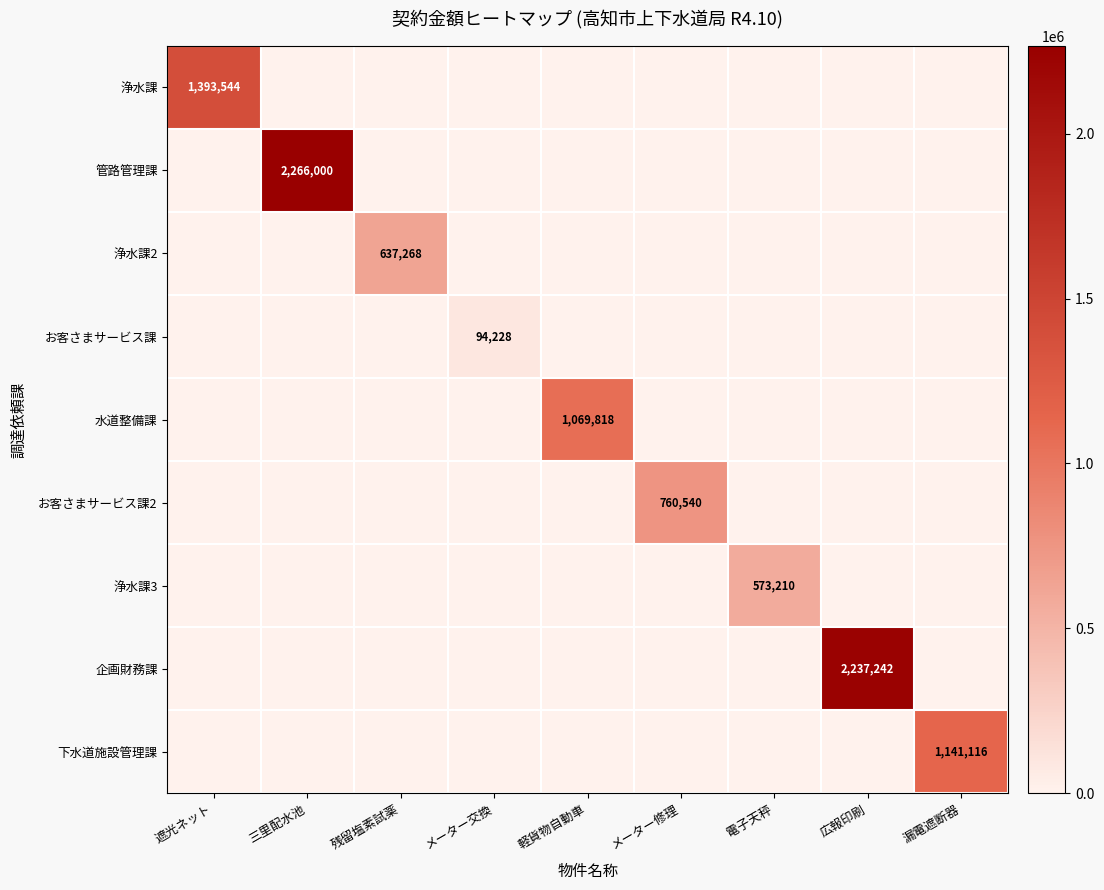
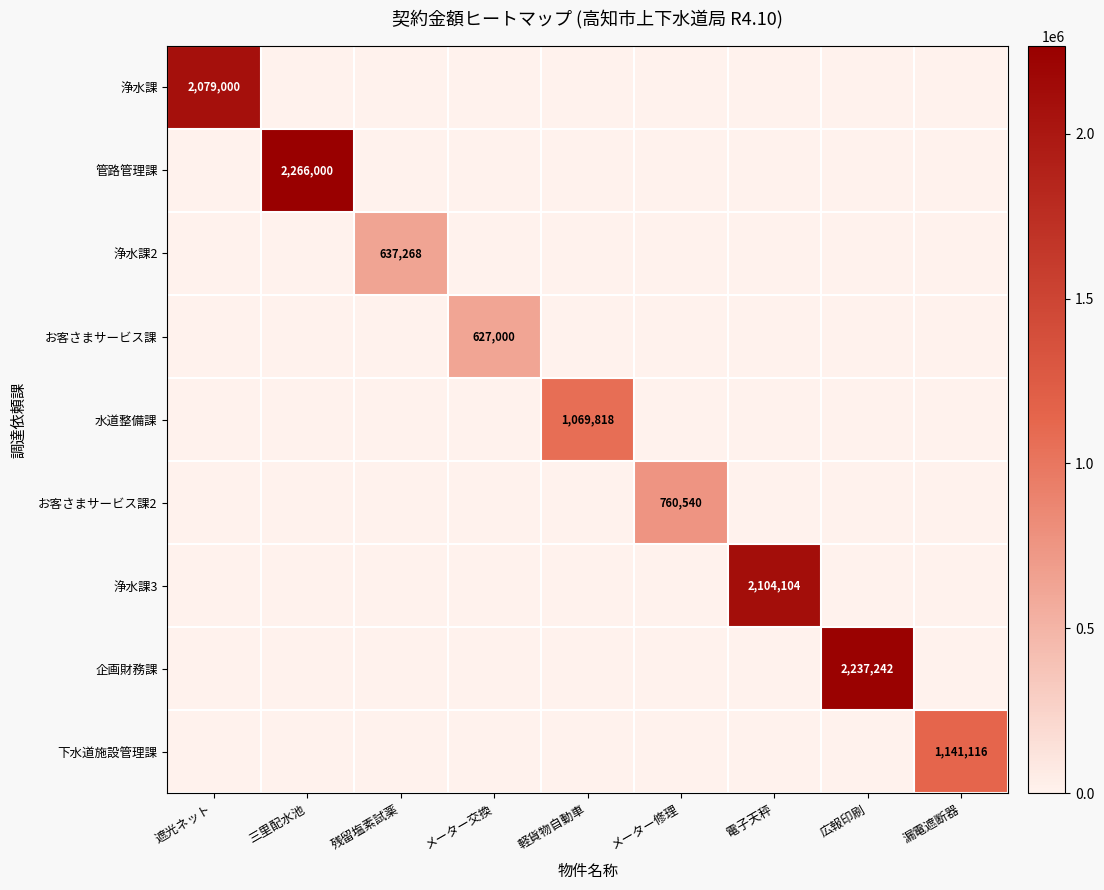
  {
    "浄水課": {
-     "遮光ネット": "1,393,544"
+     "遮光ネット": "2,079,000"
    },
    "管路管理課": {
      "三里配水池": "2,266,000"
    },
    "浄水課2": {
      "残留塩素試薬": "637,268"
    },
    "お客さまサービス課": {
-     "メーター交換": "94,228"
+     "メーター交換": "627,000"
    },
    "水道整備課": {
      "軽貨物自動車": "1,069,818"
    },
    "お客さまサービス課2": {
      "メーター修理": "760,540"
    },
    "浄水課3": {
-     "電子天秤": "573,210"
+     "電子天秤": "2,104,104"
    },
    "企画財務課": {
      "広報印刷": "2,237,242"
    },
    "下水道施設管理課": {
      "漏電遮断器": "1,141,116"
    }
  }
